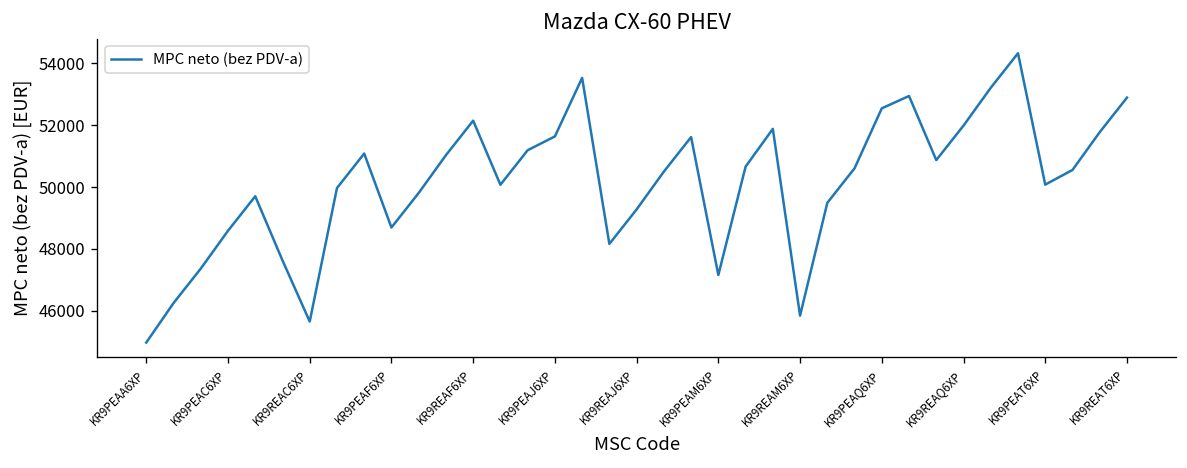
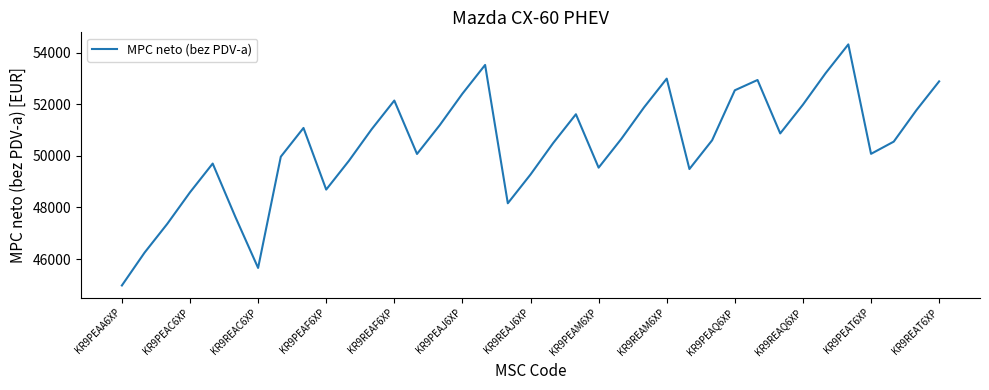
  {
    "KR9PEAA6XP": 45000,
    "KR9PEAC6XP": 48600,
    "KR9REAC6XP": 45700,
    "KR9PEAF6XP": 48700,
    "KR9REAF6XP": 52100,
-   "KR9PEAJ6XP": 51600,
+   "KR9PEAJ6XP": 52400,
    "KR9REAJ6XP": 49300,
-   "KR9PEAM6XP": 47200,
-   "KR9REAM6XP": 45800,
+   "KR9PEAM6XP": 49500,
+   "KR9REAM6XP": 53000,
    "KR9PEAQ6XP": 52500,
    "KR9REAQ6XP": 52000,
    "KR9PEAT6XP": 50100,
    "KR9REAT6XP": 52900
  }
